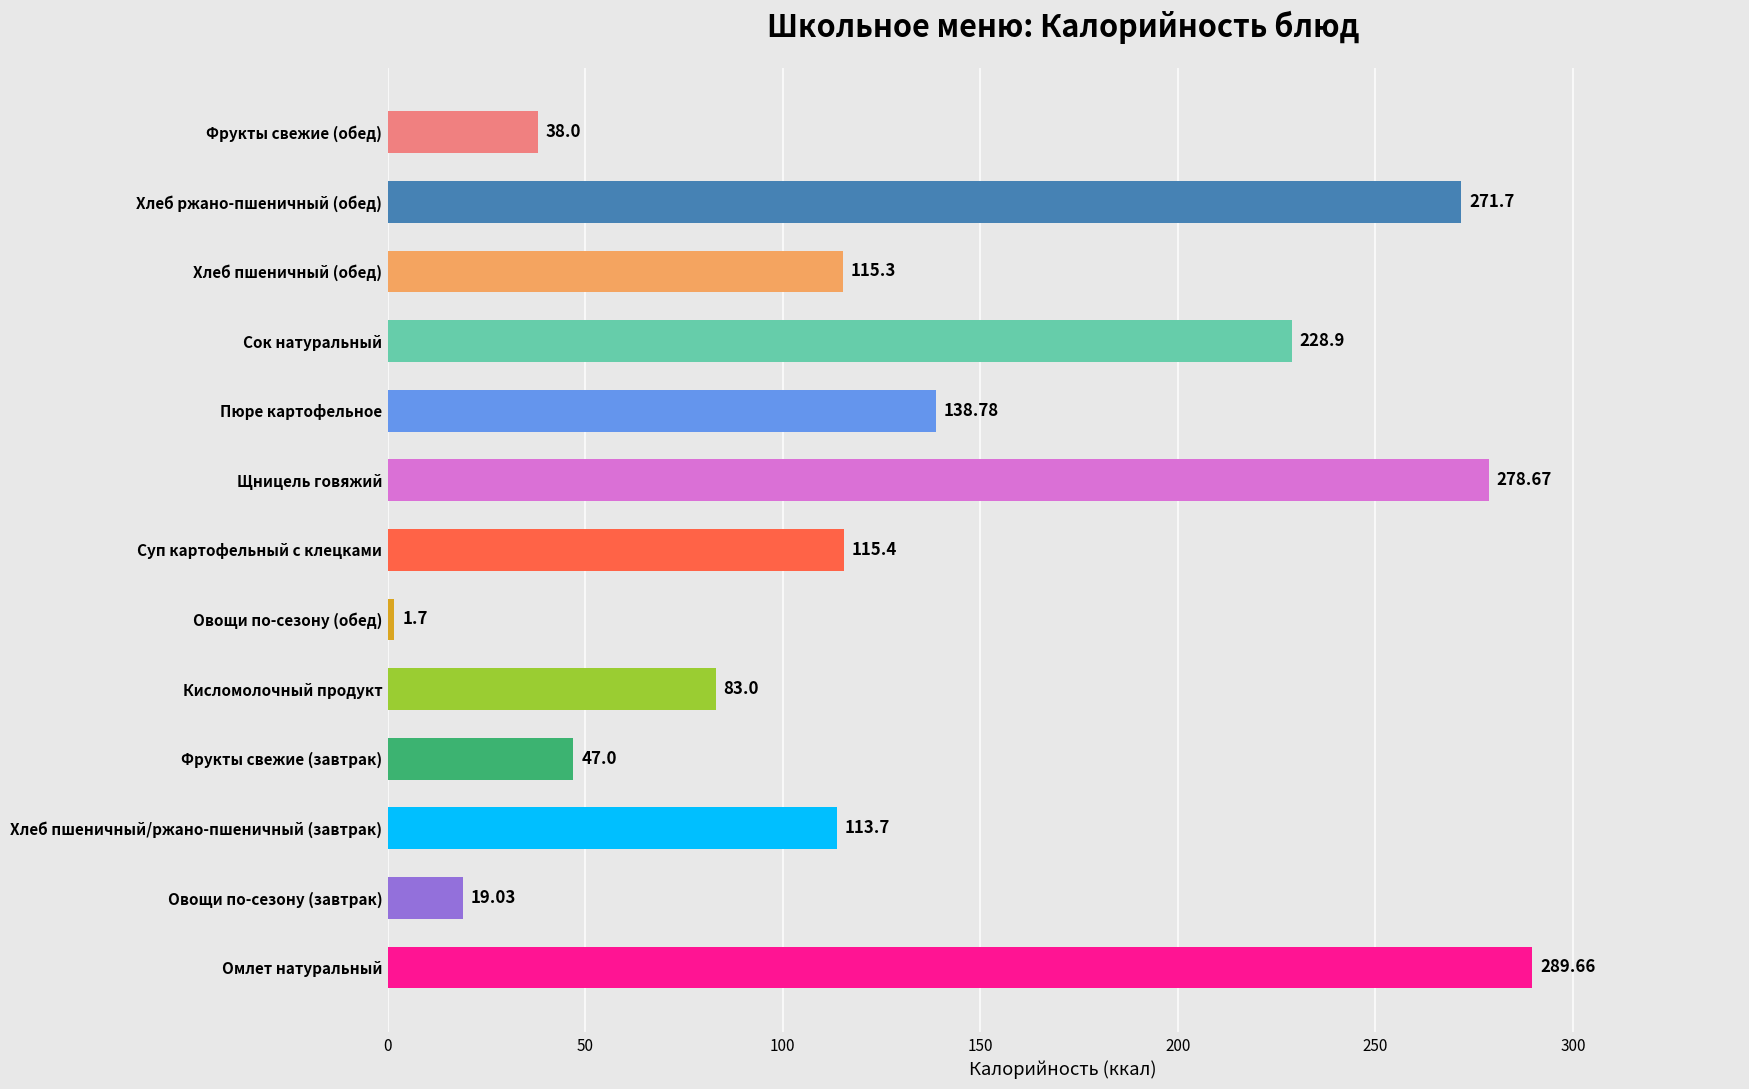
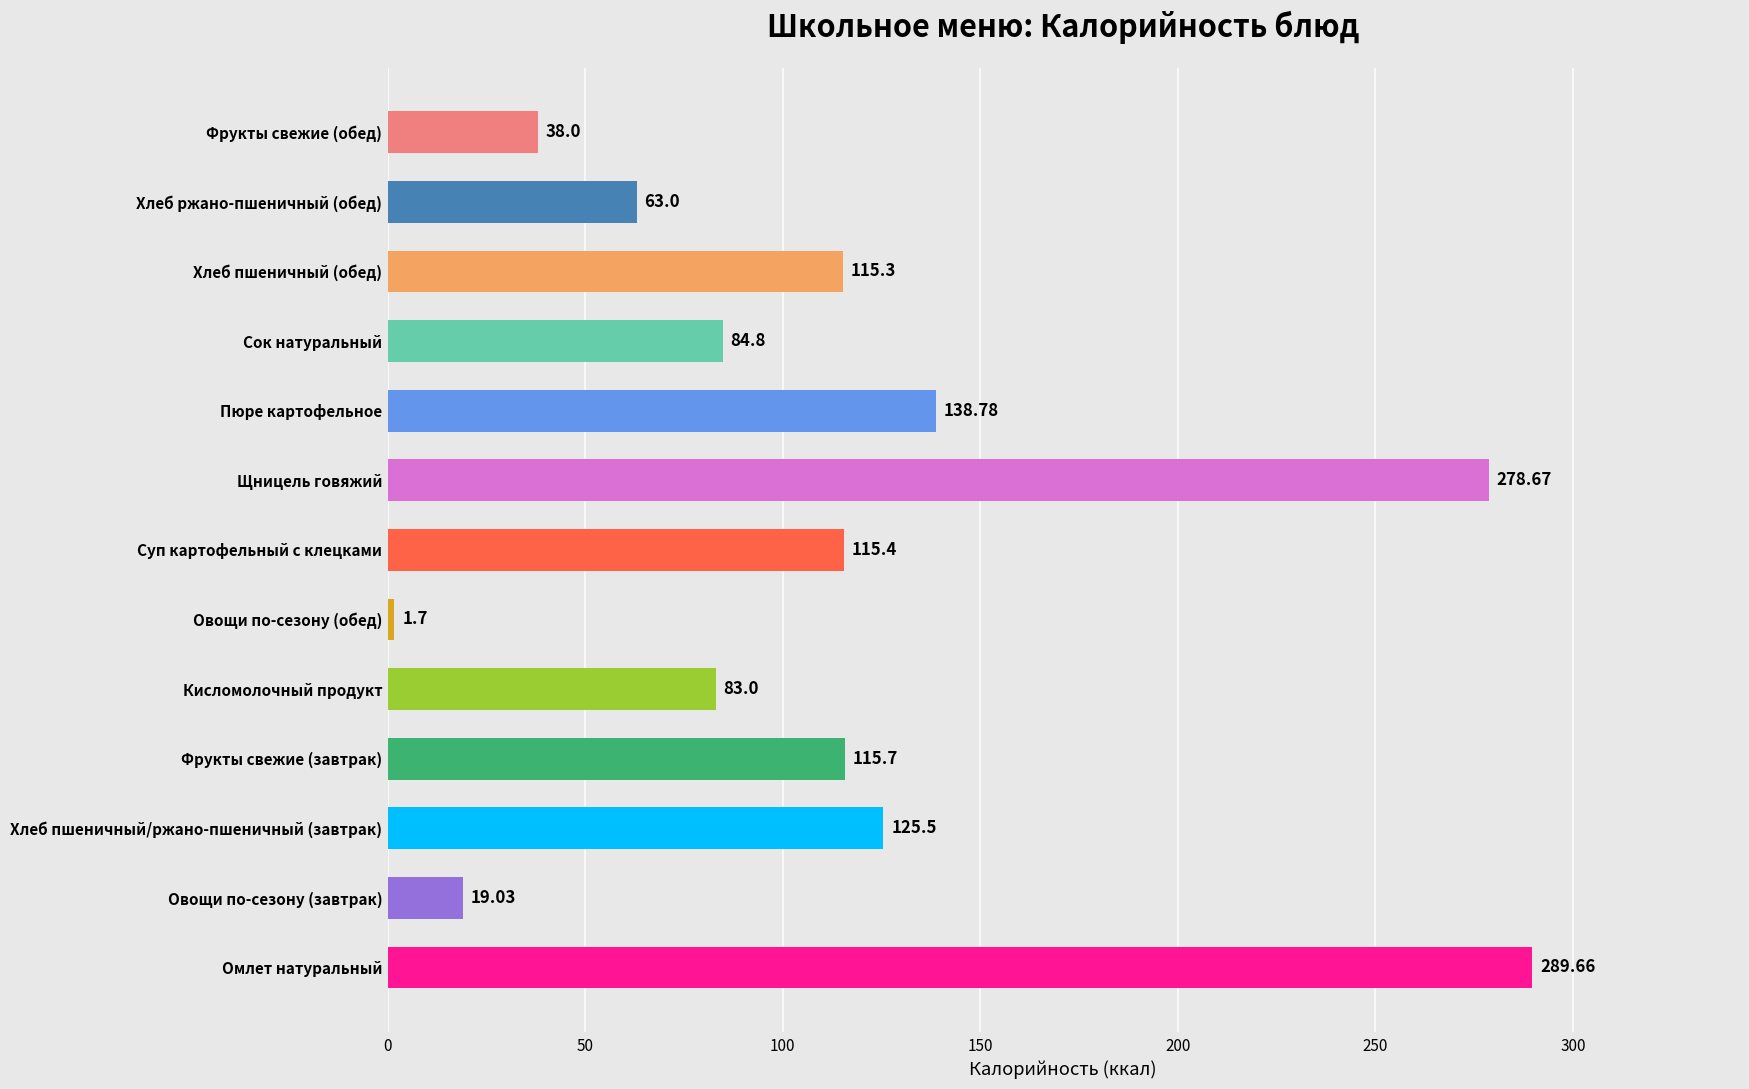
  {
    "Фрукты свежие (обед)": 38.0,
-   "Хлеб ржано-пшеничный (обед)": 271.7,
+   "Хлеб ржано-пшеничный (обед)": 63.0,
    "Хлеб пшеничный (обед)": 115.3,
-   "Сок натуральный": 228.9,
+   "Сок натуральный": 84.8,
    "Пюре картофельное": 138.78,
    "Щницель говяжий": 278.67,
    "Суп картофельный с клецками": 115.4,
    "Овощи по-сезону (обед)": 1.7,
    "Кисломолочный продукт": 83.0,
-   "Фрукты свежие (завтрак)": 47.0,
-   "Хлеб пшеничный/ржано-пшеничный (завтрак)": 113.7,
+   "Фрукты свежие (завтрак)": 115.7,
+   "Хлеб пшеничный/ржано-пшеничный (завтрак)": 125.5,
    "Овощи по-сезону (завтрак)": 19.03,
    "Омлет натуральный": 289.66
  }
